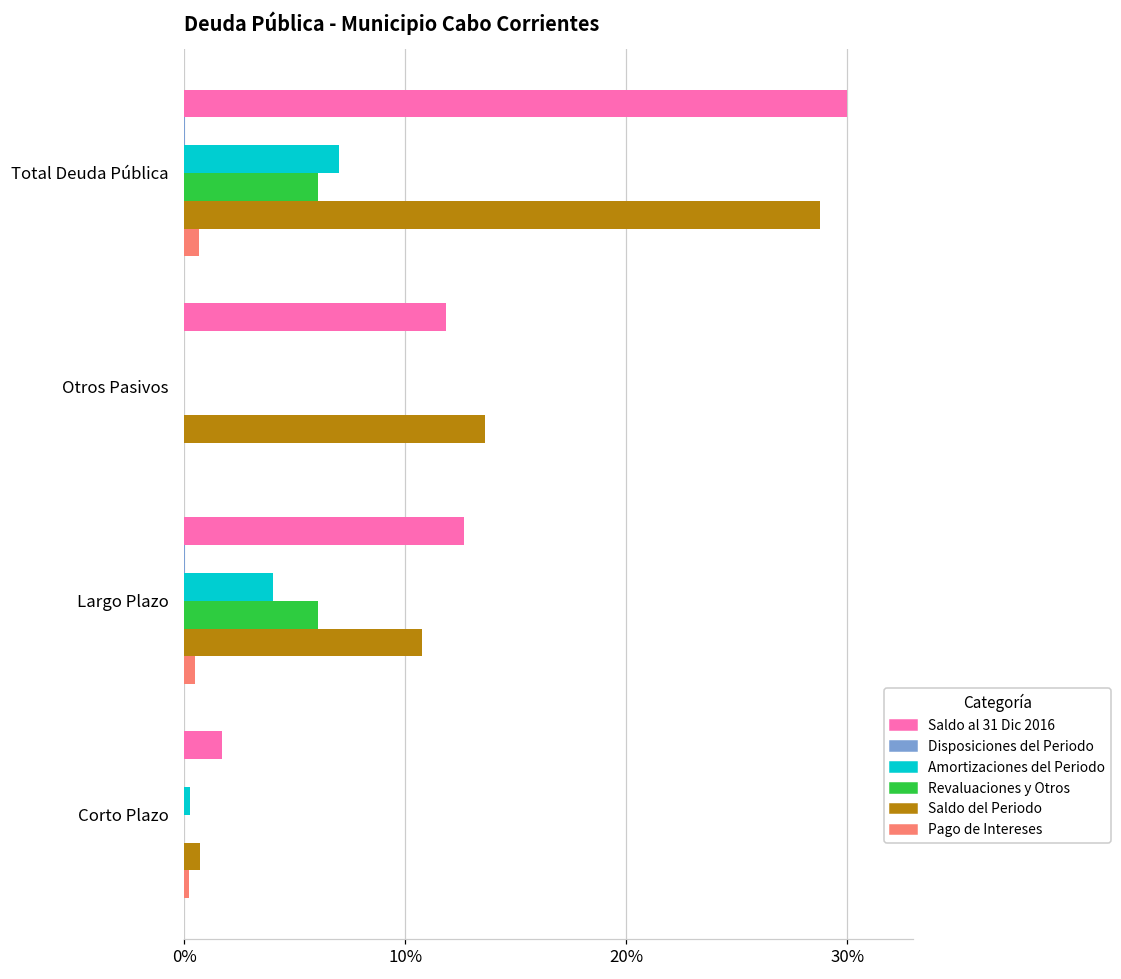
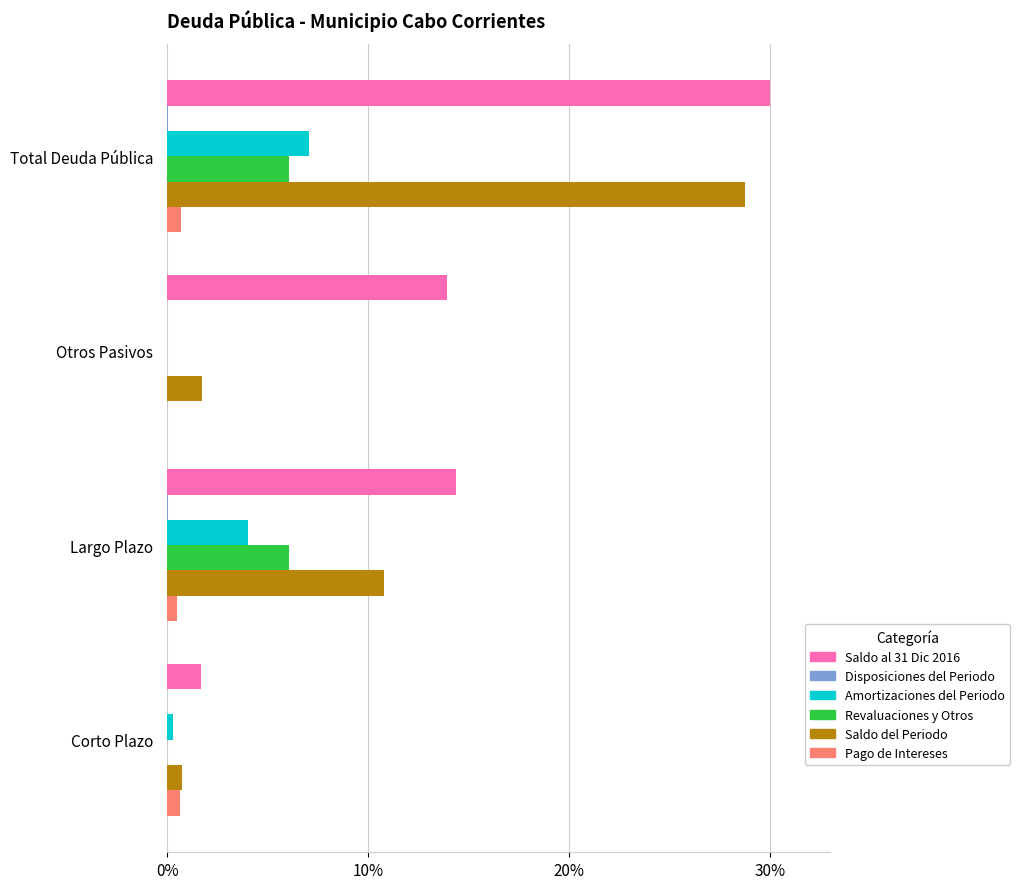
  {
    "Saldo al 31 Dic 2016": {
      "Total Deuda Pública": "30.0%",
-     "Otros Pasivos": "11.8%",
-     "Largo Plazo": "12.7%",
+     "Otros Pasivos": "13.9%",
+     "Largo Plazo": "14.4%",
      "Corto Plazo": "1.7%"
    },
    "Disposiciones del Periodo": {
      "Otros Pasivos": "0.0%",
      "Corto Plazo": "0.0%"
    },
    "Amortizaciones del Periodo": {
      "Total Deuda Pública": "7.0%",
      "Otros Pasivos": "0.0%",
      "Largo Plazo": "4.0%",
      "Corto Plazo": "0.3%"
    },
    "Revaluaciones y Otros": {
      "Total Deuda Pública": "6.1%",
      "Otros Pasivos": "0.0%",
      "Largo Plazo": "6.1%",
      "Corto Plazo": "0.0%"
    },
    "Saldo del Periodo": {
      "Total Deuda Pública": "28.8%",
-     "Otros Pasivos": "13.6%",
+     "Otros Pasivos": "1.7%",
      "Largo Plazo": "10.8%",
      "Corto Plazo": "0.7%"
    },
    "Pago de Intereses": {
      "Total Deuda Pública": "0.7%",
      "Otros Pasivos": "0.0%",
      "Largo Plazo": "0.5%",
-     "Corto Plazo": "0.2%"
+     "Corto Plazo": "0.6%"
    }
  }
